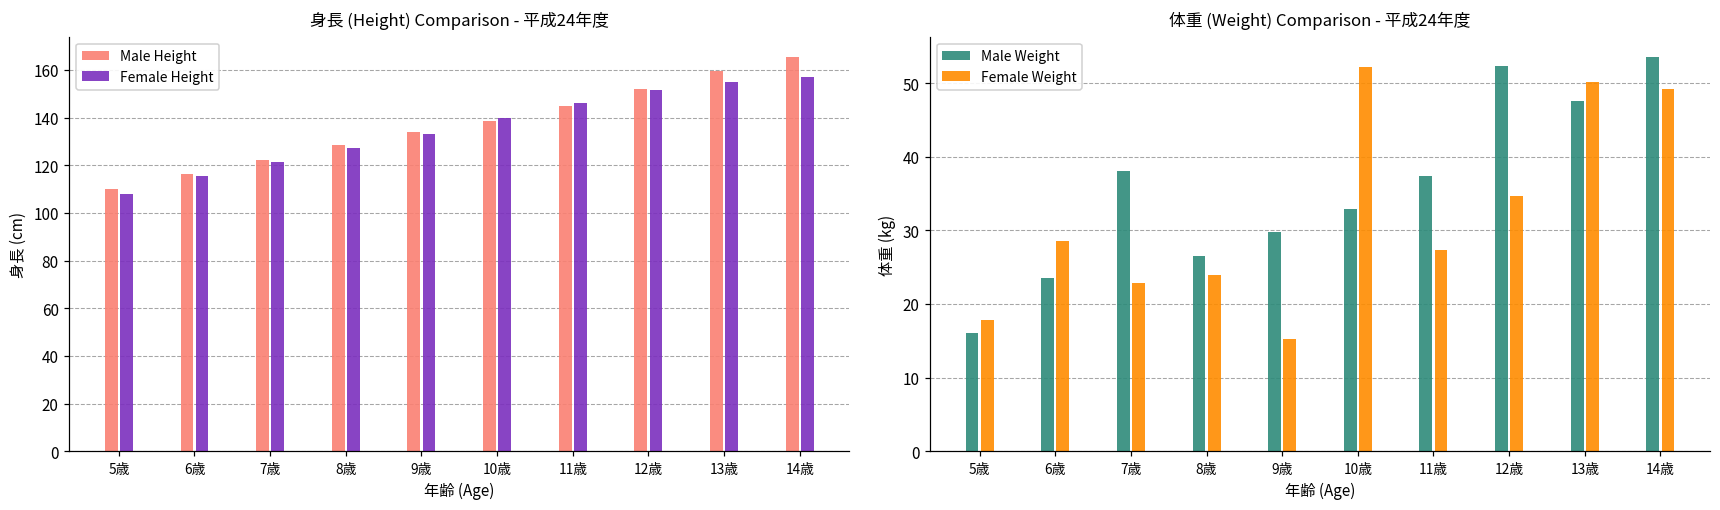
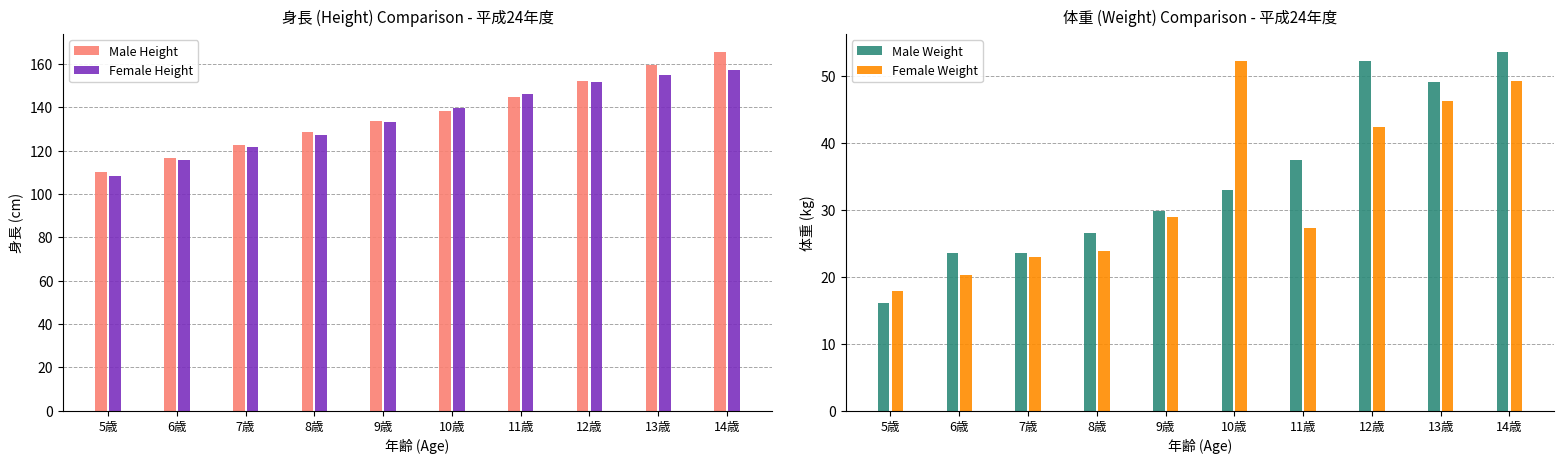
  {
    "身長 (Height) Comparison - 平成24年度": {
      "Male Height": {
        "5歳": 110,
        "6歳": 116,
        "7歳": 122,
        "8歳": 128,
        "9歳": 134,
        "10歳": 139,
        "11歳": 145,
        "12歳": 152,
        "13歳": 159,
        "14歳": 166
      },
      "Female Height": {
        "5歳": 108,
        "6歳": 116,
        "7歳": 122,
        "8歳": 127,
        "9歳": 133,
        "10歳": 140,
        "11歳": 146,
        "12歳": 152,
        "13歳": 155,
        "14歳": 157
      }
    },
    "体重 (Weight) Comparison - 平成24年度": {
      "Male Weight": {
        "5歳": 16,
        "6歳": 24,
-       "7歳": 38,
+       "7歳": 24,
        "8歳": 27,
        "9歳": 30,
        "10歳": 33,
        "11歳": 37,
        "12歳": 52,
-       "13歳": 48,
+       "13歳": 49,
        "14歳": 54
      },
      "Female Weight": {
        "5歳": 18,
-       "6歳": 29,
+       "6歳": 20,
        "7歳": 23,
        "8歳": 24,
-       "9歳": 15,
+       "9歳": 29,
        "10歳": 52,
        "11歳": 27,
-       "12歳": 35,
-       "13歳": 50,
+       "12歳": 42,
+       "13歳": 46,
        "14歳": 49
      }
    }
  }
